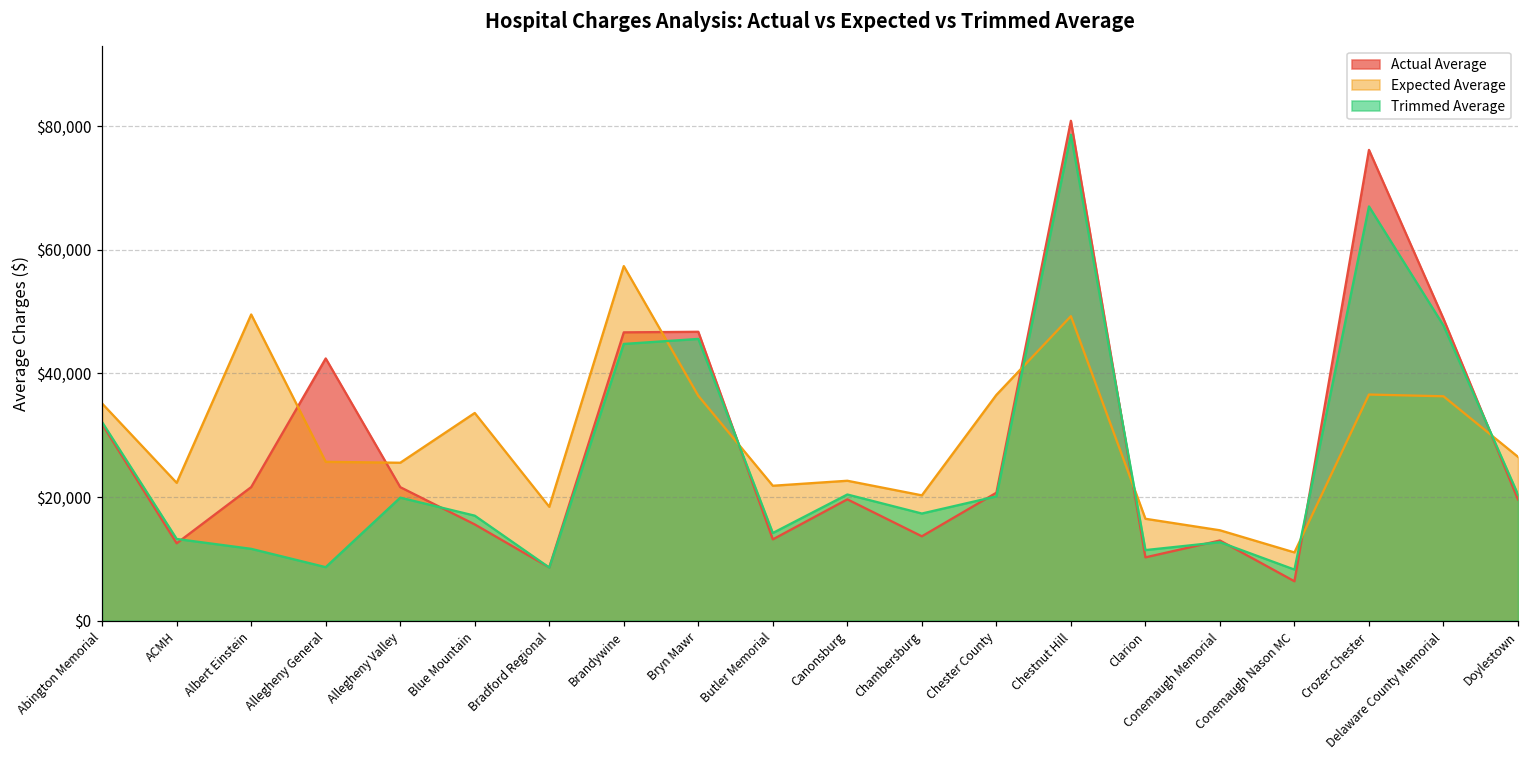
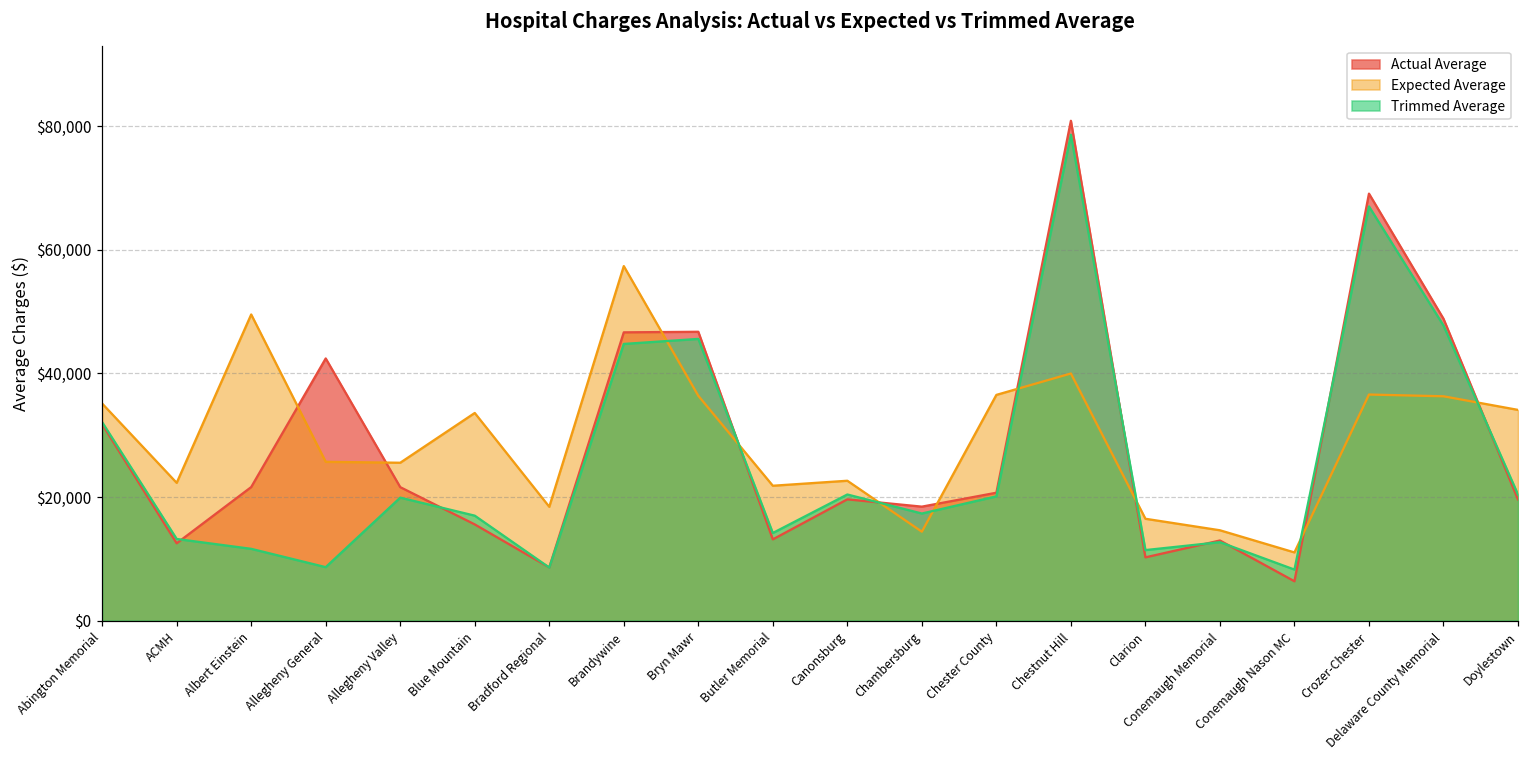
  {
    "Actual Average": {
      "ACMH": "$13,000",
      "Albert Einstein": "$22,000",
      "Allegheny General": "$42,000",
      "Allegheny Valley": "$22,000",
      "Blue Mountain": "$16,000",
      "Brandywine": "$47,000",
      "Bryn Mawr": "$47,000",
      "Butler Memorial": "$13,000",
      "Canonsburg": "$20,000",
-     "Chambersburg": "$14,000",
+     "Chambersburg": "$18,000",
      "Chester County": "$21,000",
      "Chestnut Hill": "$81,000",
      "Clarion": "$10,000",
      "Conemaugh Nason MC": "$6,000",
-     "Crozer-Chester": "$76,000",
+     "Crozer-Chester": "$69,000",
      "Delaware County Memorial": "$49,000",
      "Doylestown": "$20,000"
    },
    "Expected Average": {
      "Abington Memorial": "$35,000",
      "ACMH": "$22,000",
      "Albert Einstein": "$50,000",
      "Allegheny General": "$26,000",
      "Allegheny Valley": "$26,000",
      "Blue Mountain": "$34,000",
      "Bradford Regional": "$18,000",
      "Brandywine": "$57,000",
      "Bryn Mawr": "$36,000",
      "Butler Memorial": "$22,000",
      "Canonsburg": "$23,000",
-     "Chambersburg": "$20,000",
+     "Chambersburg": "$14,000",
      "Chester County": "$37,000",
-     "Chestnut Hill": "$49,000",
+     "Chestnut Hill": "$40,000",
      "Clarion": "$16,000",
      "Conemaugh Memorial": "$15,000",
      "Conemaugh Nason MC": "$11,000",
      "Crozer-Chester": "$37,000",
      "Delaware County Memorial": "$36,000",
-     "Doylestown": "$26,000"
+     "Doylestown": "$34,000"
    },
    "Trimmed Average": {
      "ACMH": "$13,000",
      "Albert Einstein": "$12,000",
      "Allegheny General": "$9,000",
      "Allegheny Valley": "$20,000",
      "Blue Mountain": "$17,000",
      "Brandywine": "$45,000",
      "Bryn Mawr": "$46,000",
      "Butler Memorial": "$14,000",
      "Canonsburg": "$20,000",
      "Chambersburg": "$17,000",
      "Chester County": "$20,000",
      "Chestnut Hill": "$79,000",
      "Clarion": "$11,000",
      "Conemaugh Nason MC": "$8,000",
      "Crozer-Chester": "$67,000",
      "Delaware County Memorial": "$48,000",
      "Doylestown": "$20,000"
    }
  }
